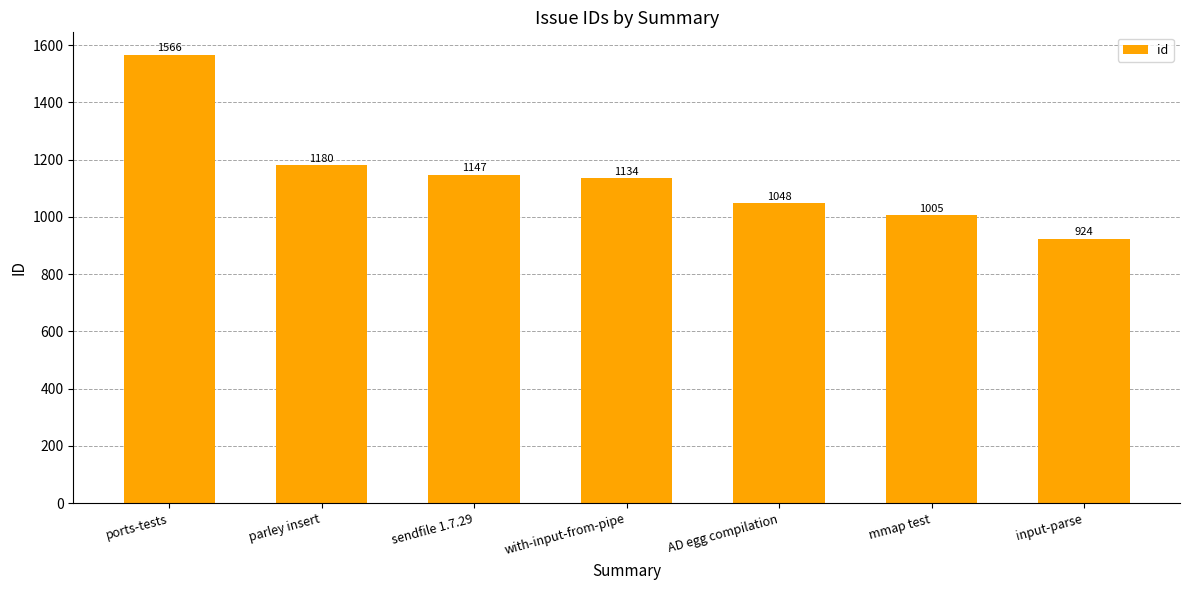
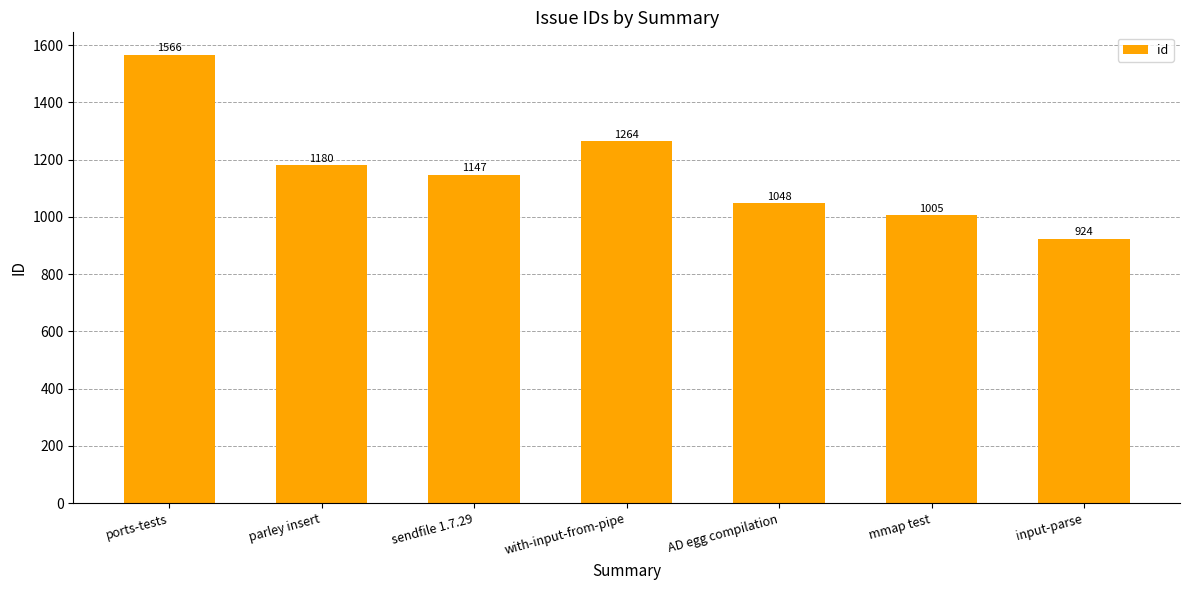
  {
    "ports-tests": 1566,
    "parley insert": 1180,
    "sendfile 1.7.29": 1147,
-   "with-input-from-pipe": 1134,
+   "with-input-from-pipe": 1264,
    "AD egg compilation": 1048,
    "mmap test": 1005,
    "input-parse": 924
  }
